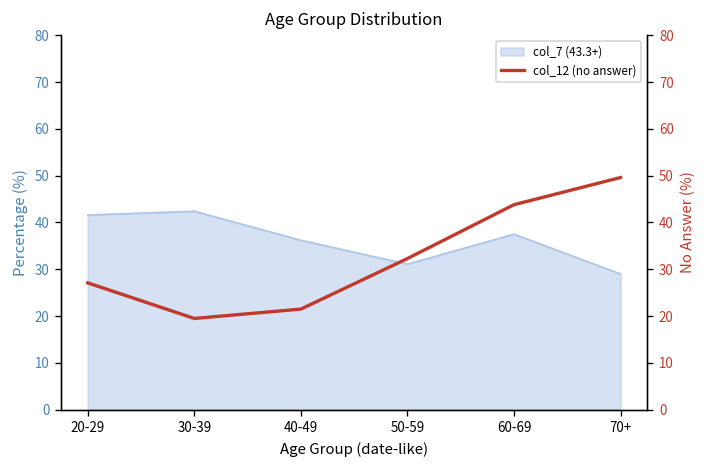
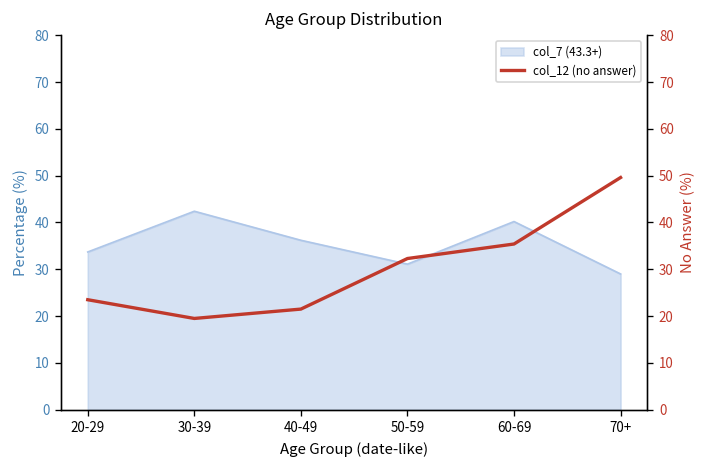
  {
    "col_7 (43.3+)": {
-     "20-29": 42,
+     "20-29": 34,
      "30-39": 42,
      "40-49": 36,
      "50-59": 31,
-     "60-69": 38,
+     "60-69": 40,
      "70+": 29
    },
    "col_12 (no answer)": {
-     "20-29": 27,
+     "20-29": 24,
      "30-39": 20,
      "40-49": 22,
      "50-59": 32,
-     "60-69": 44,
+     "60-69": 35,
      "70+": 50
    }
  }
